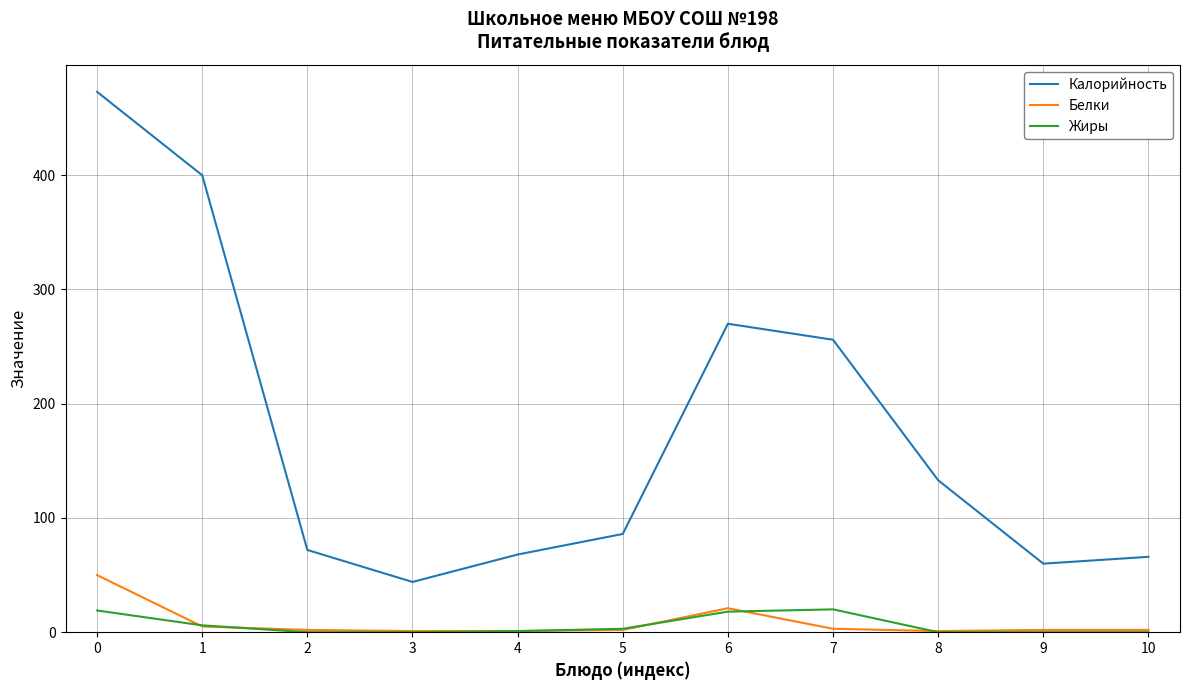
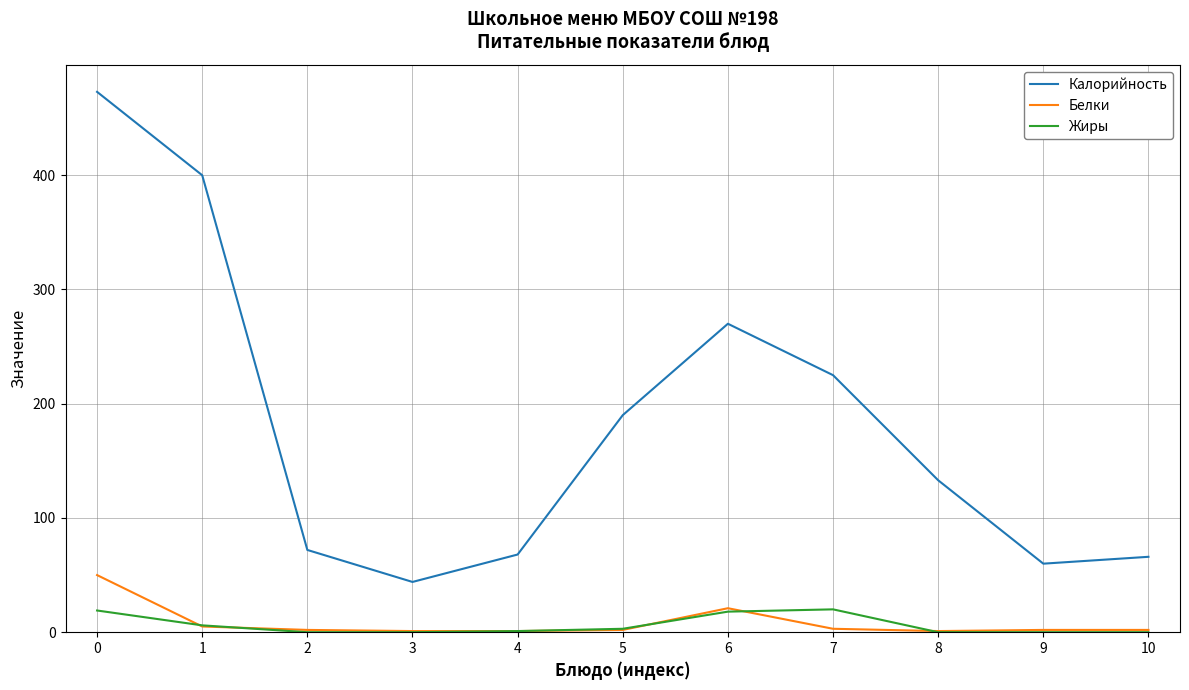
  {
    "Калорийность": {
      "0": 473,
      "1": 400,
      "2": 72,
      "3": 44,
      "4": 68,
-     "5": 86,
+     "5": 190,
      "6": 270,
-     "7": 256,
+     "7": 225,
      "8": 133,
      "9": 60,
      "10": 66
    },
    "Белки": {
      "0": 50,
      "6": 21,
      "7": 3
    },
    "Жиры": {
      "0": 19,
      "6": 18,
      "7": 20
    }
  }
